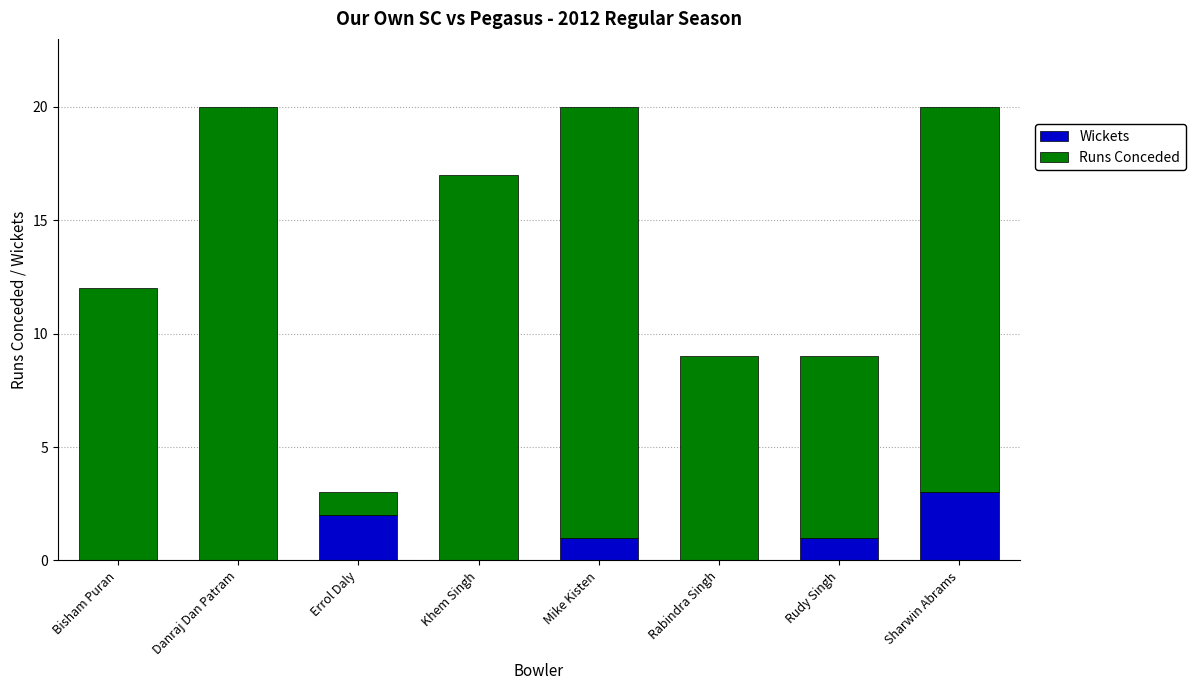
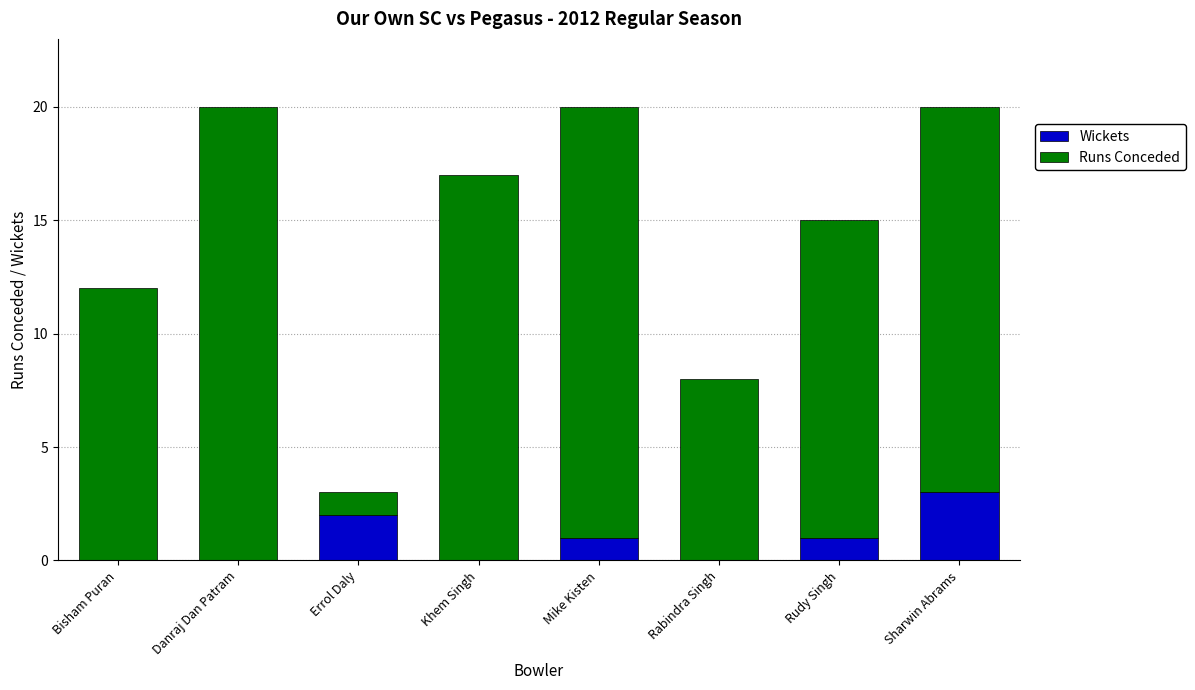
  {
    "Wickets": {
      "Bisham Puran": 0,
      "Danraj Dan Patram": 0,
      "Errol Daly": 2,
      "Khem Singh": 0,
      "Mike Kisten": 1,
      "Rabindra Singh": 0,
      "Rudy Singh": 1,
      "Sharwin Abrams": 3
    },
    "Runs Conceded": {
      "Bisham Puran": 12,
      "Danraj Dan Patram": 20,
      "Errol Daly": 1,
      "Khem Singh": 17,
      "Mike Kisten": 19,
-     "Rabindra Singh": 9,
-     "Rudy Singh": 8,
+     "Rabindra Singh": 8,
+     "Rudy Singh": 14,
      "Sharwin Abrams": 17
    }
  }
